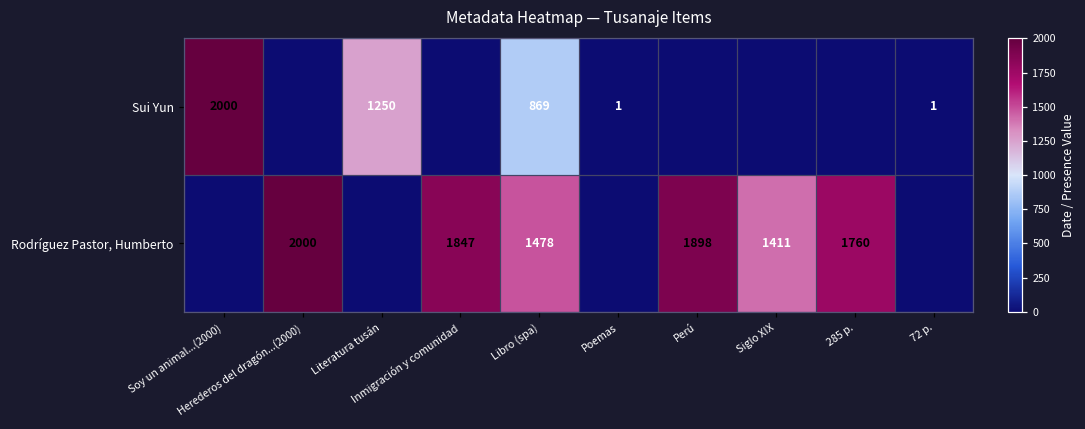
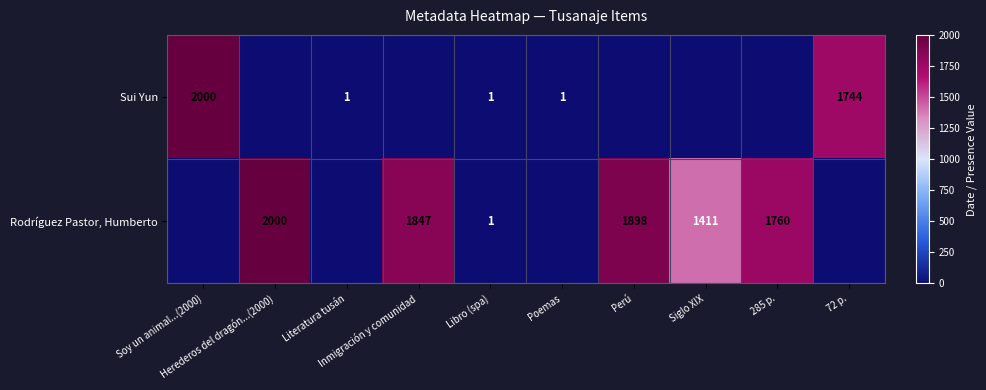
  {
    "Sui Yun": {
      "Soy un animal...(2000)": 2000,
-     "Literatura tusán": 1250,
-     "Libro (spa)": 869,
+     "Literatura tusán": 1,
+     "Libro (spa)": 1,
      "Poemas": 1,
-     "72 p.": 1
+     "72 p.": 1744
    },
    "Rodríguez Pastor, Humberto": {
      "Herederos del dragón...(2000)": 2000,
      "Inmigración y comunidad": 1847,
-     "Libro (spa)": 1478,
+     "Libro (spa)": 1,
      "Perú": 1898,
      "Siglo XIX": 1411,
      "285 p.": 1760
    }
  }
